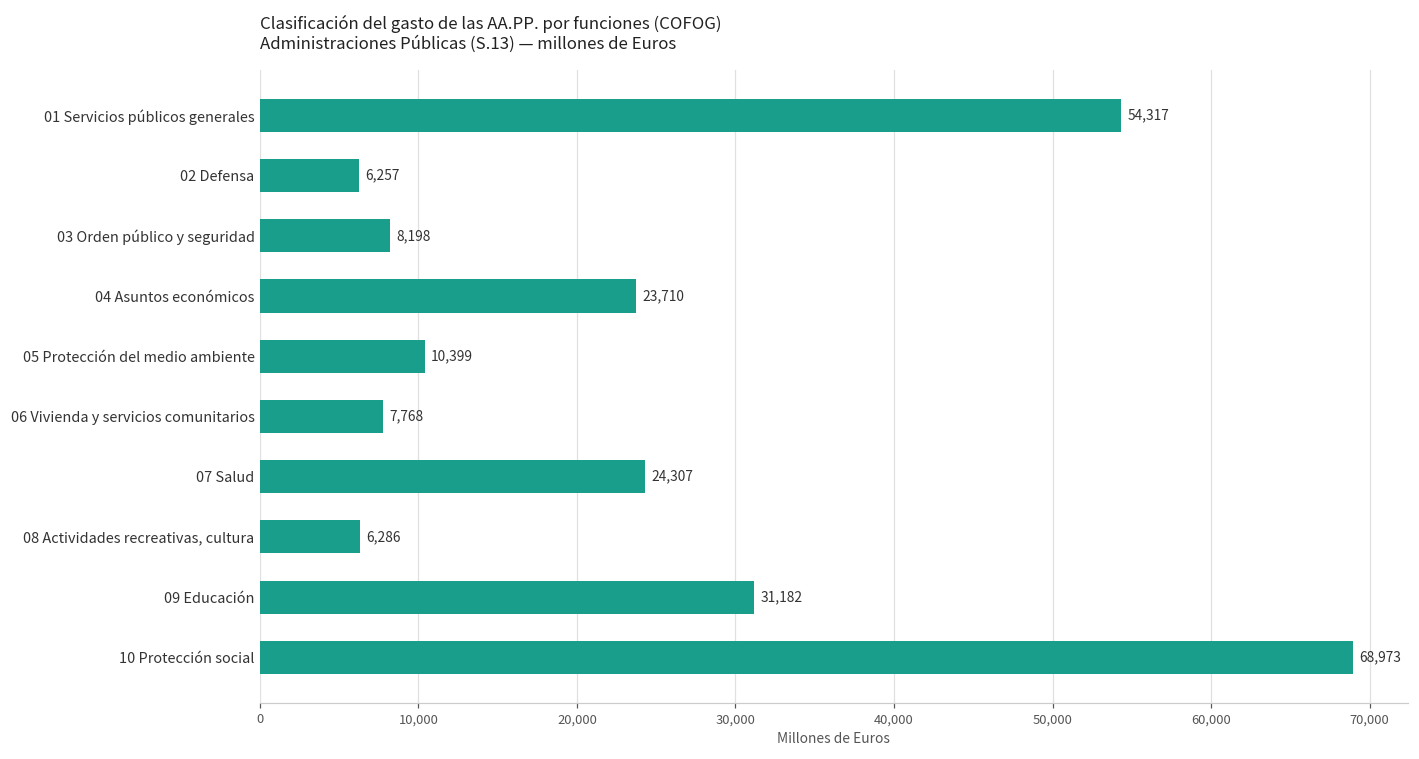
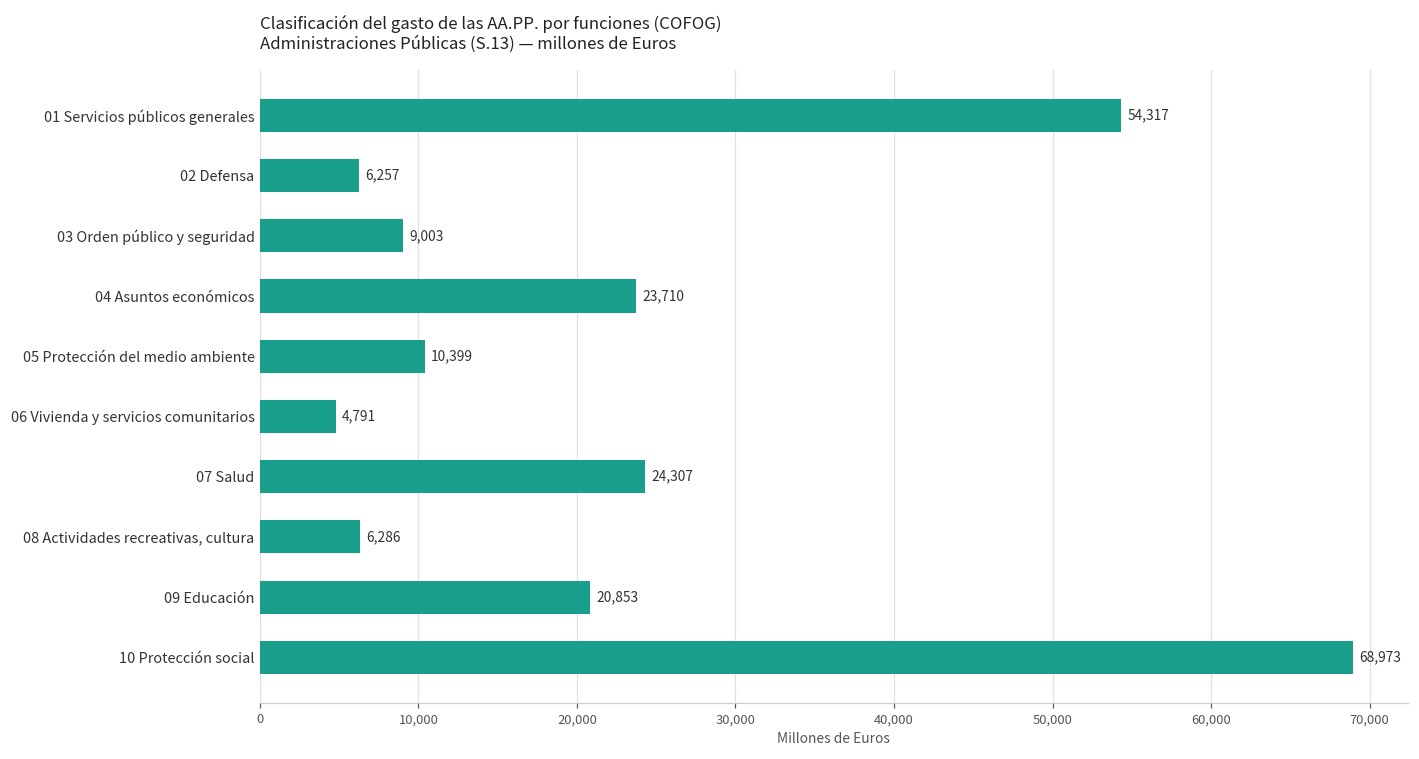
  {
    "01 Servicios públicos generales": "54,317",
    "02 Defensa": "6,257",
-   "03 Orden público y seguridad": "8,198",
+   "03 Orden público y seguridad": "9,003",
    "04 Asuntos económicos": "23,710",
    "05 Protección del medio ambiente": "10,399",
-   "06 Vivienda y servicios comunitarios": "7,768",
+   "06 Vivienda y servicios comunitarios": "4,791",
    "07 Salud": "24,307",
    "08 Actividades recreativas, cultura": "6,286",
-   "09 Educación": "31,182",
+   "09 Educación": "20,853",
    "10 Protección social": "68,973"
  }
